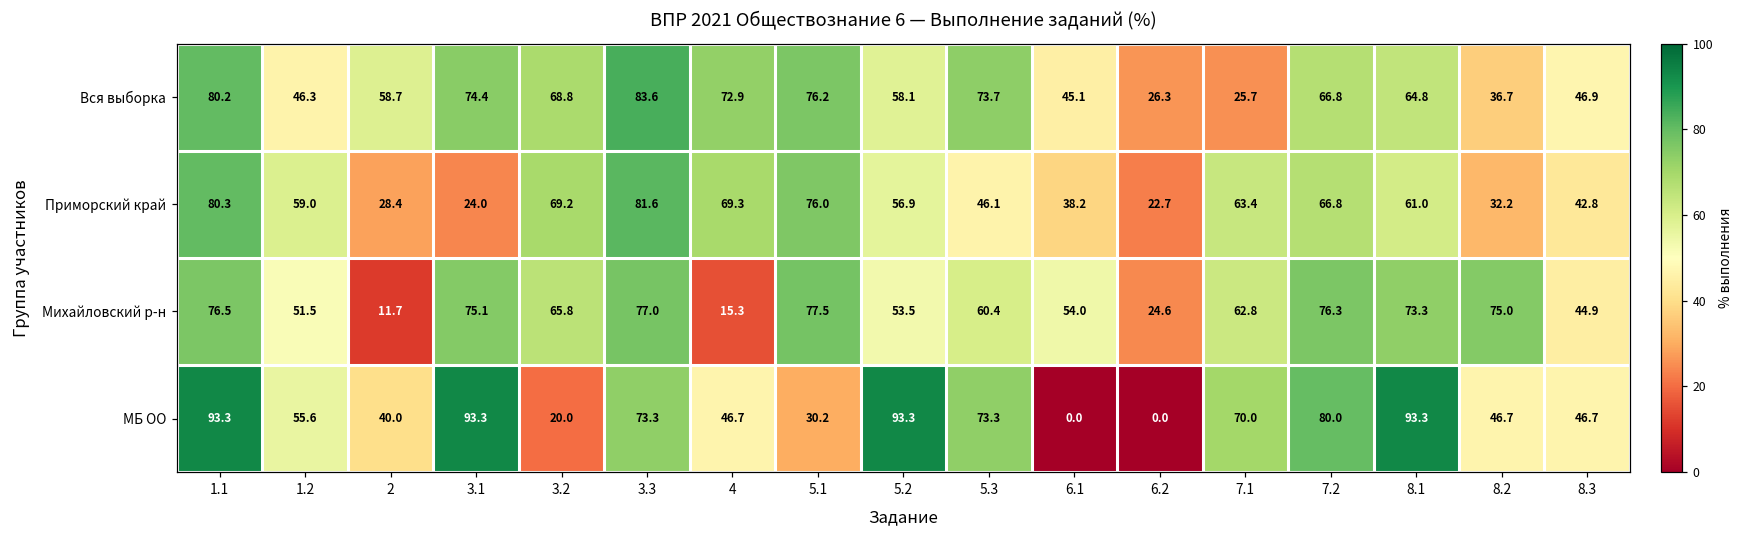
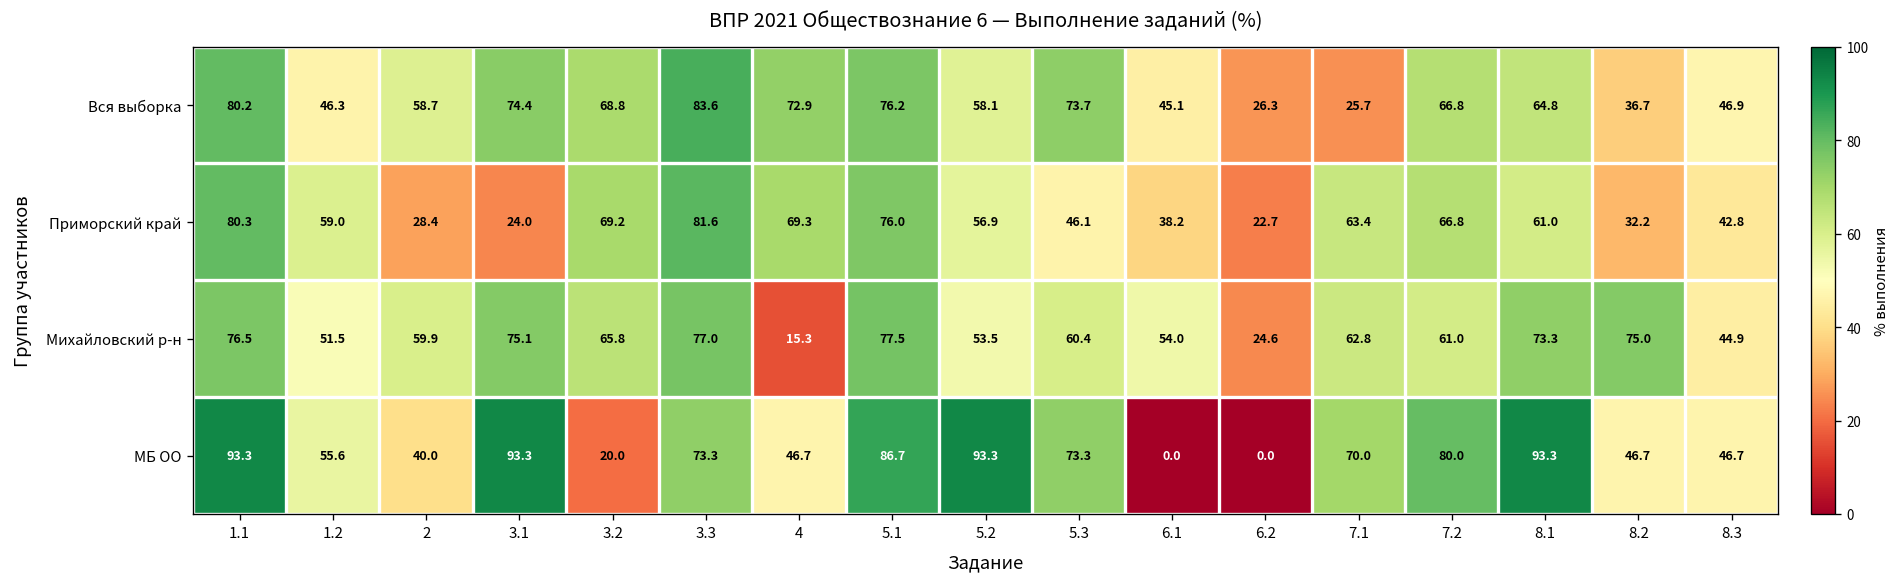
  {
    "Вся выборка": {
      "1.1": 80.2,
      "1.2": 46.3,
      "2": 58.7,
      "3.1": 74.4,
      "3.2": 68.8,
      "3.3": 83.6,
      "4": 72.9,
      "5.1": 76.2,
      "5.2": 58.1,
      "5.3": 73.7,
      "6.1": 45.1,
      "6.2": 26.3,
      "7.1": 25.7,
      "7.2": 66.8,
      "8.1": 64.8,
      "8.2": 36.7,
      "8.3": 46.9
    },
    "Приморский край": {
      "1.1": 80.3,
      "1.2": 59.0,
      "2": 28.4,
      "3.1": 24.0,
      "3.2": 69.2,
      "3.3": 81.6,
      "4": 69.3,
      "5.1": 76.0,
      "5.2": 56.9,
      "5.3": 46.1,
      "6.1": 38.2,
      "6.2": 22.7,
      "7.1": 63.4,
      "7.2": 66.8,
      "8.1": 61.0,
      "8.2": 32.2,
      "8.3": 42.8
    },
    "Михайловский р-н": {
      "1.1": 76.5,
      "1.2": 51.5,
-     "2": 11.7,
+     "2": 59.9,
      "3.1": 75.1,
      "3.2": 65.8,
      "3.3": 77.0,
      "4": 15.3,
      "5.1": 77.5,
      "5.2": 53.5,
      "5.3": 60.4,
      "6.1": 54.0,
      "6.2": 24.6,
      "7.1": 62.8,
-     "7.2": 76.3,
+     "7.2": 61.0,
      "8.1": 73.3,
      "8.2": 75.0,
      "8.3": 44.9
    },
    "МБ ОО": {
      "1.1": 93.3,
      "1.2": 55.6,
      "2": 40.0,
      "3.1": 93.3,
      "3.2": 20.0,
      "3.3": 73.3,
      "4": 46.7,
-     "5.1": 30.2,
+     "5.1": 86.7,
      "5.2": 93.3,
      "5.3": 73.3,
      "6.1": 0.0,
      "6.2": 0.0,
      "7.1": 70.0,
      "7.2": 80.0,
      "8.1": 93.3,
      "8.2": 46.7,
      "8.3": 46.7
    }
  }
